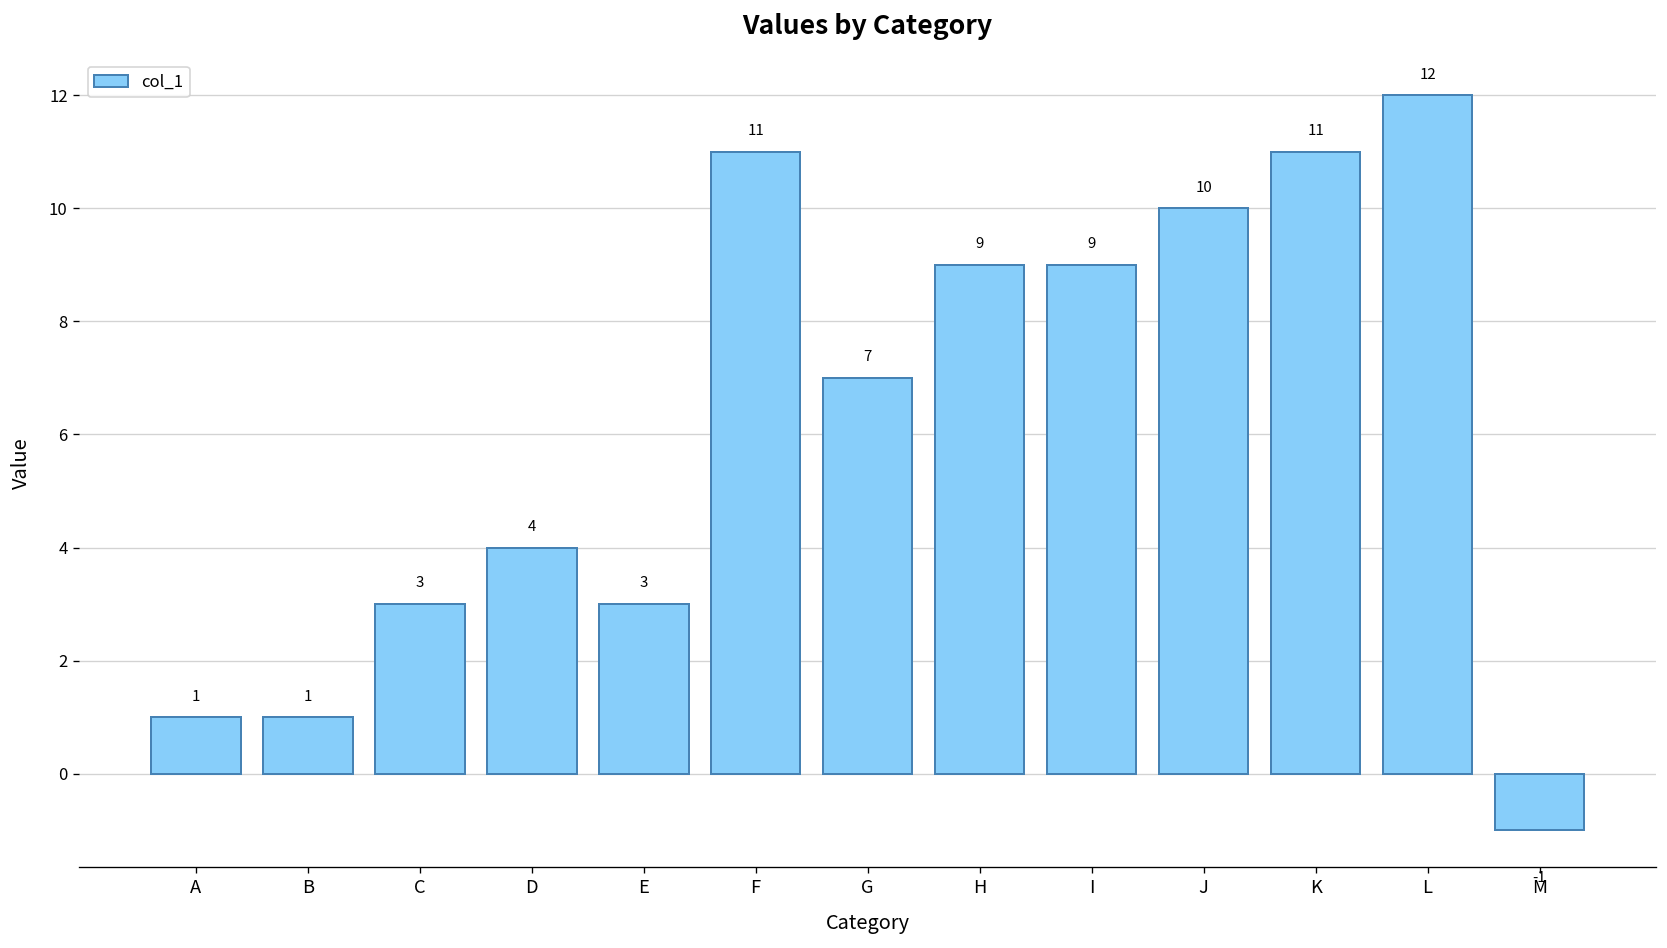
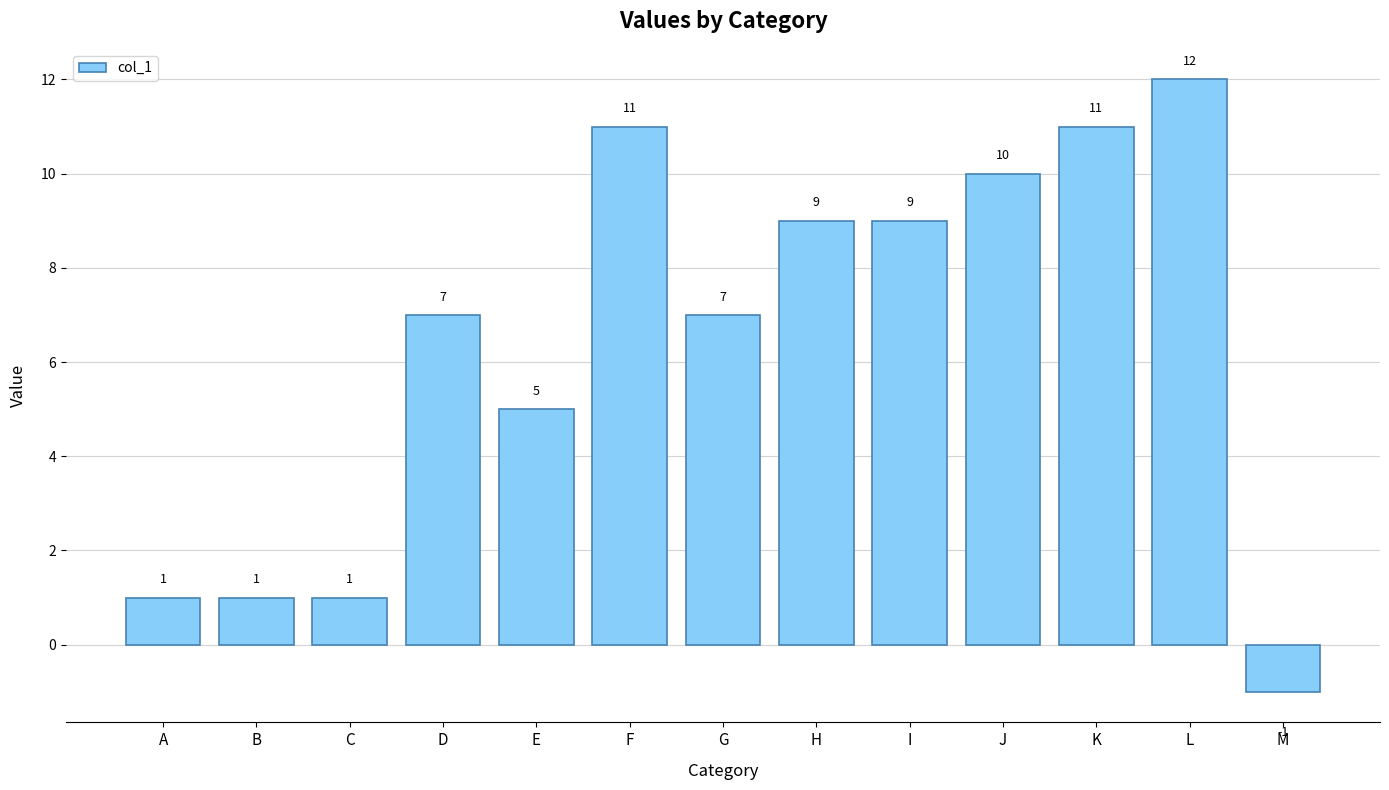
  {
    "A": 1,
    "B": 1,
-   "C": 3,
-   "D": 4,
-   "E": 3,
+   "C": 1,
+   "D": 7,
+   "E": 5,
    "F": 11,
    "G": 7,
    "H": 9,
    "I": 9,
    "J": 10,
    "K": 11,
    "L": 12
  }
